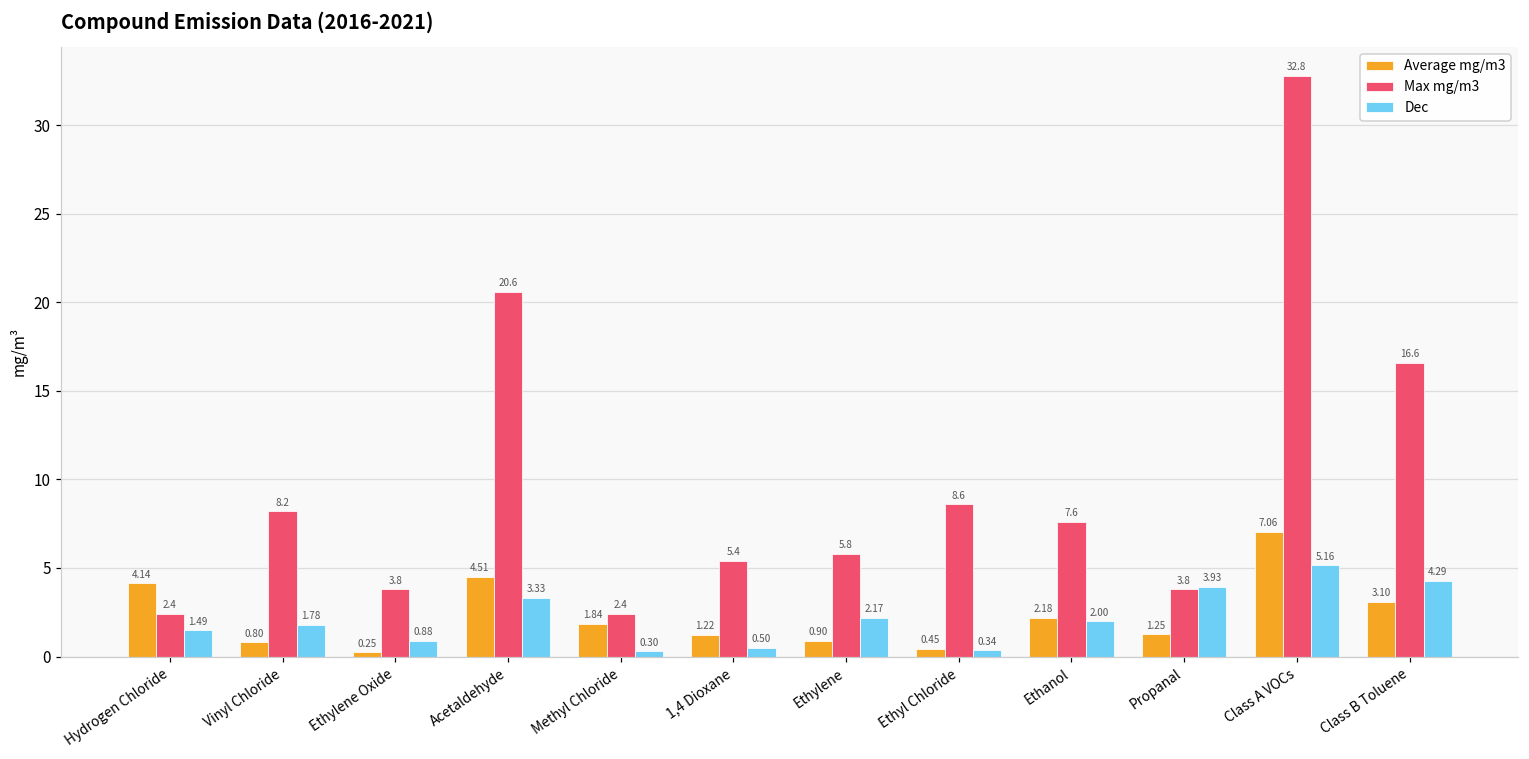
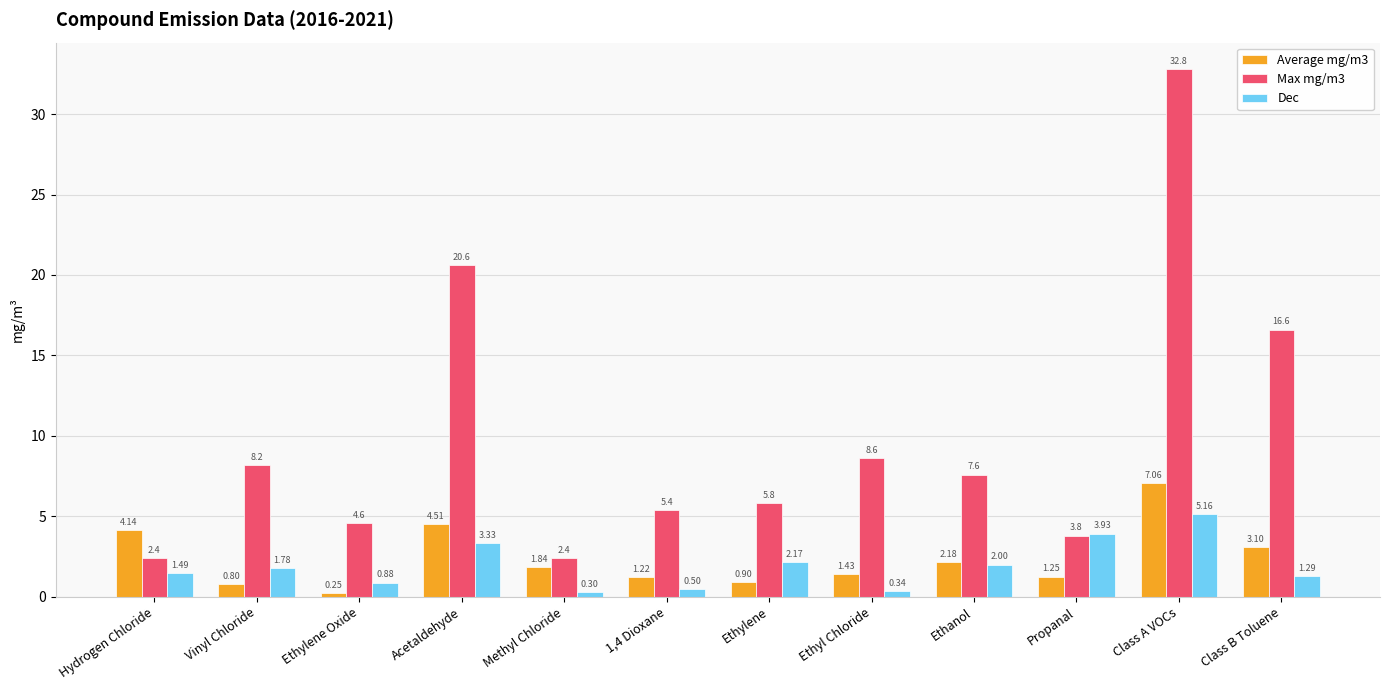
  {
    "Average mg/m3": {
      "Hydrogen Chloride": 4.14,
      "Vinyl Chloride": 0.80,
      "Ethylene Oxide": 0.25,
      "Acetaldehyde": 4.51,
      "Methyl Chloride": 1.84,
      "1,4 Dioxane": 1.22,
      "Ethylene": 0.90,
-     "Ethyl Chloride": 0.45,
+     "Ethyl Chloride": 1.43,
      "Ethanol": 2.18,
      "Propanal": 1.25,
      "Class A VOCs": 7.06,
      "Class B Toluene": 3.10
    },
    "Max mg/m3": {
      "Hydrogen Chloride": 2.4,
      "Vinyl Chloride": 8.2,
-     "Ethylene Oxide": 3.8,
+     "Ethylene Oxide": 4.6,
      "Acetaldehyde": 20.6,
      "Methyl Chloride": 2.4,
      "1,4 Dioxane": 5.4,
      "Ethylene": 5.8,
      "Ethyl Chloride": 8.6,
      "Ethanol": 7.6,
      "Propanal": 3.8,
      "Class A VOCs": 32.8,
      "Class B Toluene": 16.6
    },
    "Dec": {
      "Hydrogen Chloride": 1.49,
      "Vinyl Chloride": 1.78,
      "Ethylene Oxide": 0.88,
      "Acetaldehyde": 3.33,
      "Methyl Chloride": 0.30,
      "1,4 Dioxane": 0.50,
      "Ethylene": 2.17,
      "Ethyl Chloride": 0.34,
      "Ethanol": 2.00,
      "Propanal": 3.93,
      "Class A VOCs": 5.16,
-     "Class B Toluene": 4.29
+     "Class B Toluene": 1.29
    }
  }
